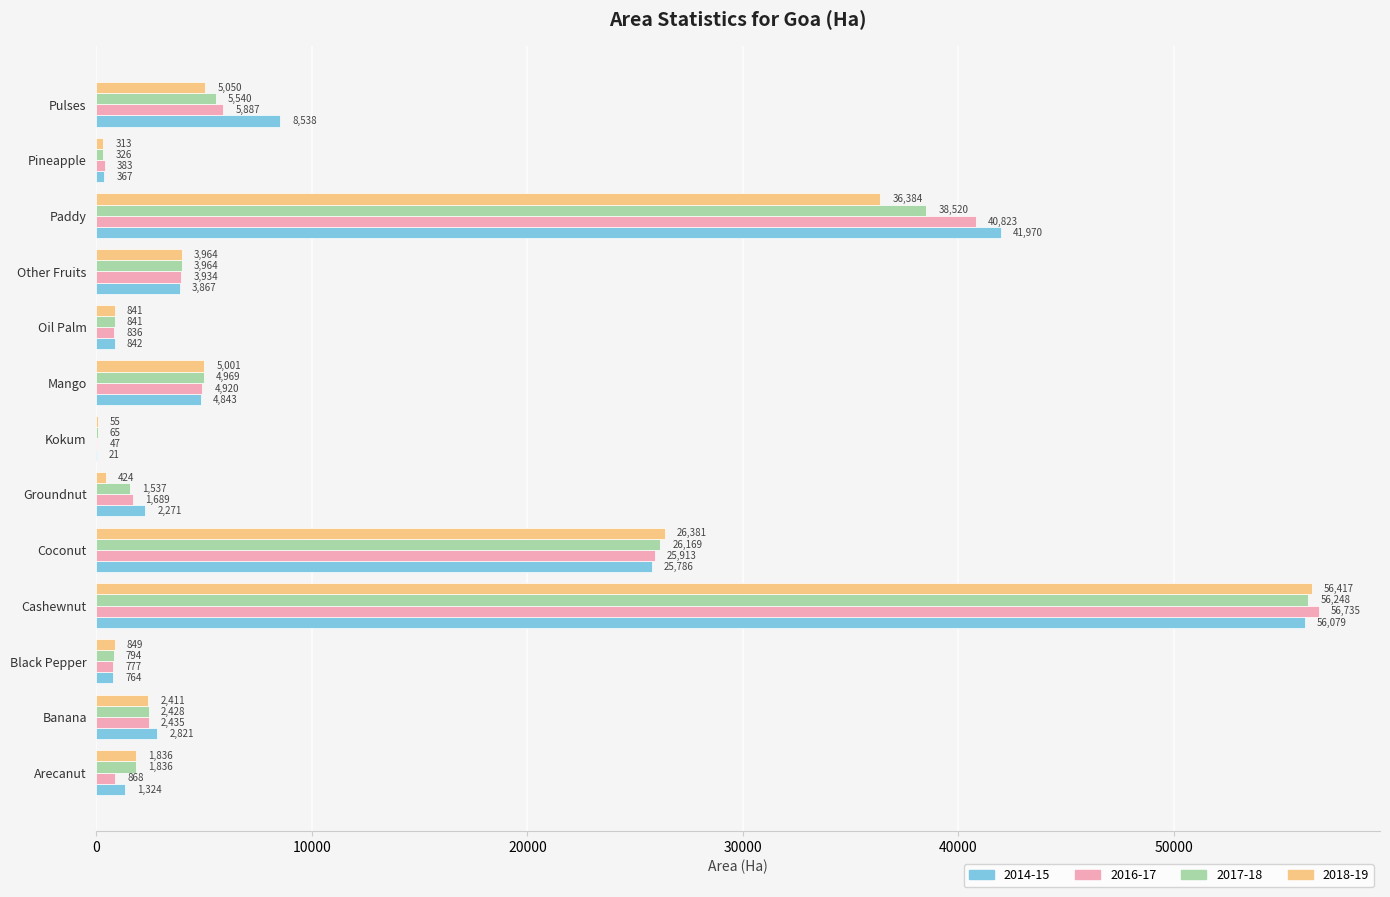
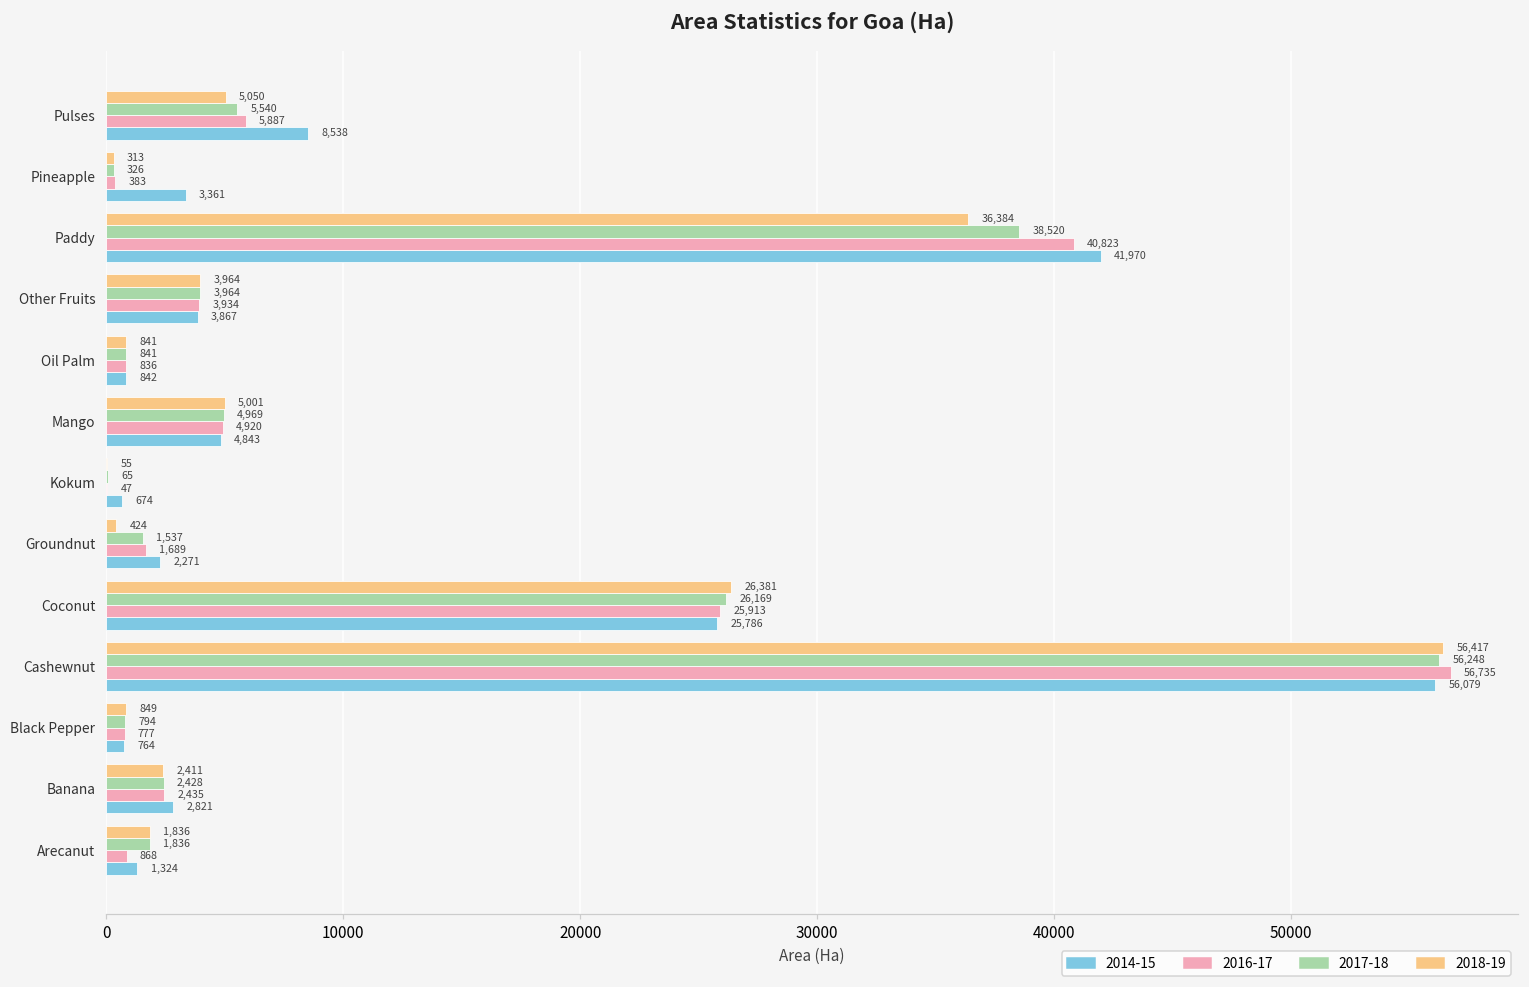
  {
    "2014-15": {
      "Pulses": "8,538",
-     "Pineapple": "367",
+     "Pineapple": "3,361",
      "Paddy": "41,970",
      "Other Fruits": "3,867",
      "Oil Palm": "842",
      "Mango": "4,843",
-     "Kokum": "21",
+     "Kokum": "674",
      "Groundnut": "2,271",
      "Coconut": "25,786",
      "Cashewnut": "56,079",
      "Black Pepper": "764",
      "Banana": "2,821",
      "Arecanut": "1,324"
    },
    "2016-17": {
      "Pulses": "5,887",
      "Pineapple": "383",
      "Paddy": "40,823",
      "Other Fruits": "3,934",
      "Oil Palm": "836",
      "Mango": "4,920",
      "Kokum": "47",
      "Groundnut": "1,689",
      "Coconut": "25,913",
      "Cashewnut": "56,735",
      "Black Pepper": "777",
      "Banana": "2,435",
      "Arecanut": "868"
    },
    "2017-18": {
      "Pulses": "5,540",
      "Pineapple": "326",
      "Paddy": "38,520",
      "Other Fruits": "3,964",
      "Oil Palm": "841",
      "Mango": "4,969",
      "Kokum": "65",
      "Groundnut": "1,537",
      "Coconut": "26,169",
      "Cashewnut": "56,248",
      "Black Pepper": "794",
      "Banana": "2,428",
      "Arecanut": "1,836"
    },
    "2018-19": {
      "Pulses": "5,050",
      "Pineapple": "313",
      "Paddy": "36,384",
      "Other Fruits": "3,964",
      "Oil Palm": "841",
      "Mango": "5,001",
      "Kokum": "55",
      "Groundnut": "424",
      "Coconut": "26,381",
      "Cashewnut": "56,417",
      "Black Pepper": "849",
      "Banana": "2,411",
      "Arecanut": "1,836"
    }
  }
